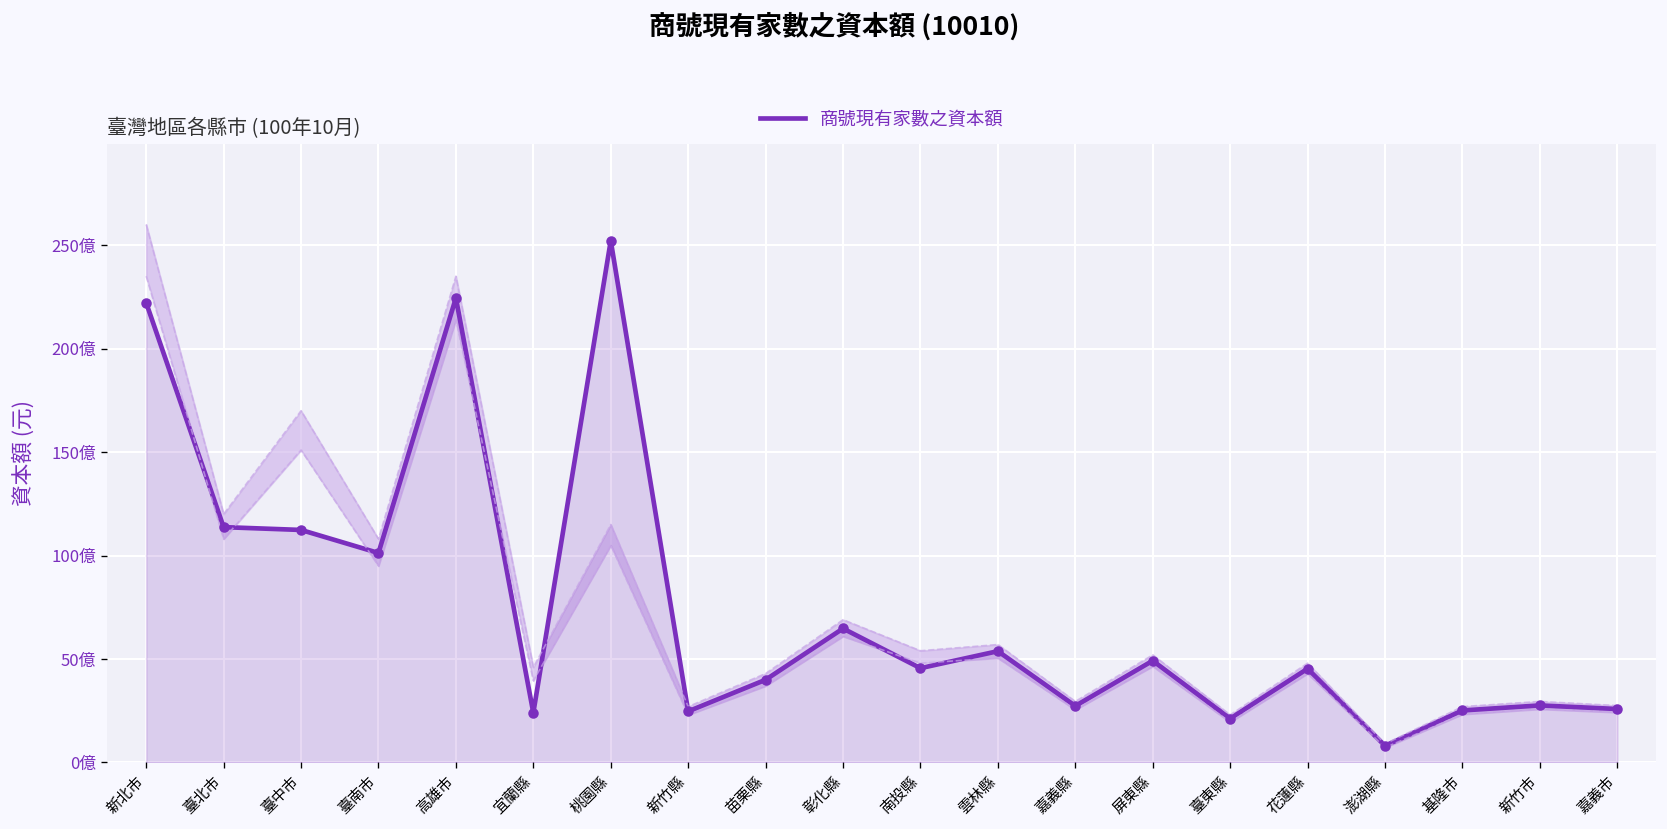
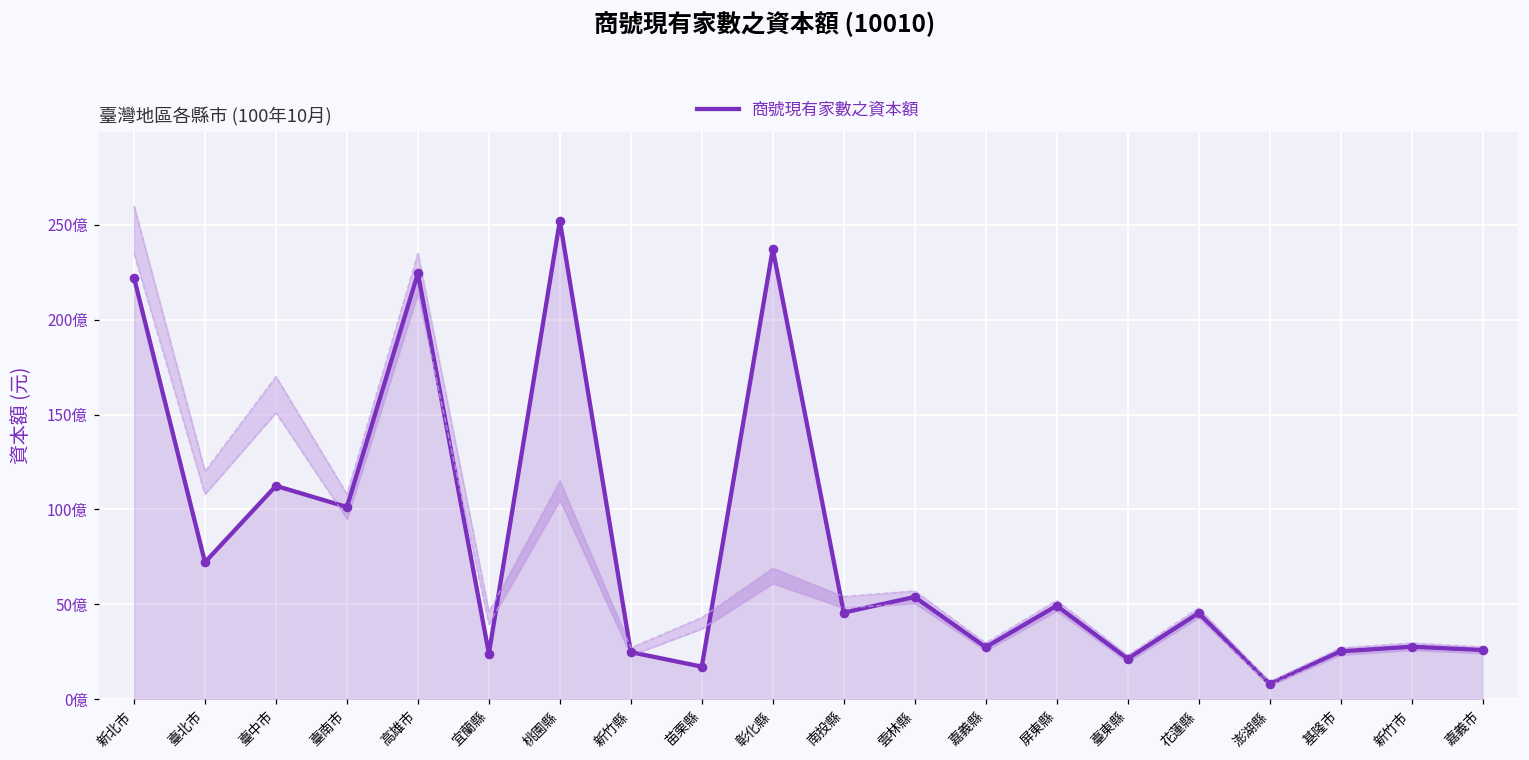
  {
    "商號現有家數之資本額": {
      "新北市": "222億",
-     "臺北市": "114億",
+     "臺北市": "72億",
      "臺中市": "112億",
      "臺南市": "101億",
      "高雄市": "224億",
      "宜蘭縣": "24億",
      "桃園縣": "252億",
      "新竹縣": "25億",
-     "苗栗縣": "40億",
-     "彰化縣": "65億",
+     "苗栗縣": "17億",
+     "彰化縣": "237億",
      "南投縣": "46億",
      "雲林縣": "54億",
      "嘉義縣": "27億",
      "屏東縣": "49億",
      "臺東縣": "21億",
      "花蓮縣": "45億",
      "基隆市": "25億",
      "新竹市": "28億",
      "嘉義市": "26億"
    }
  }
